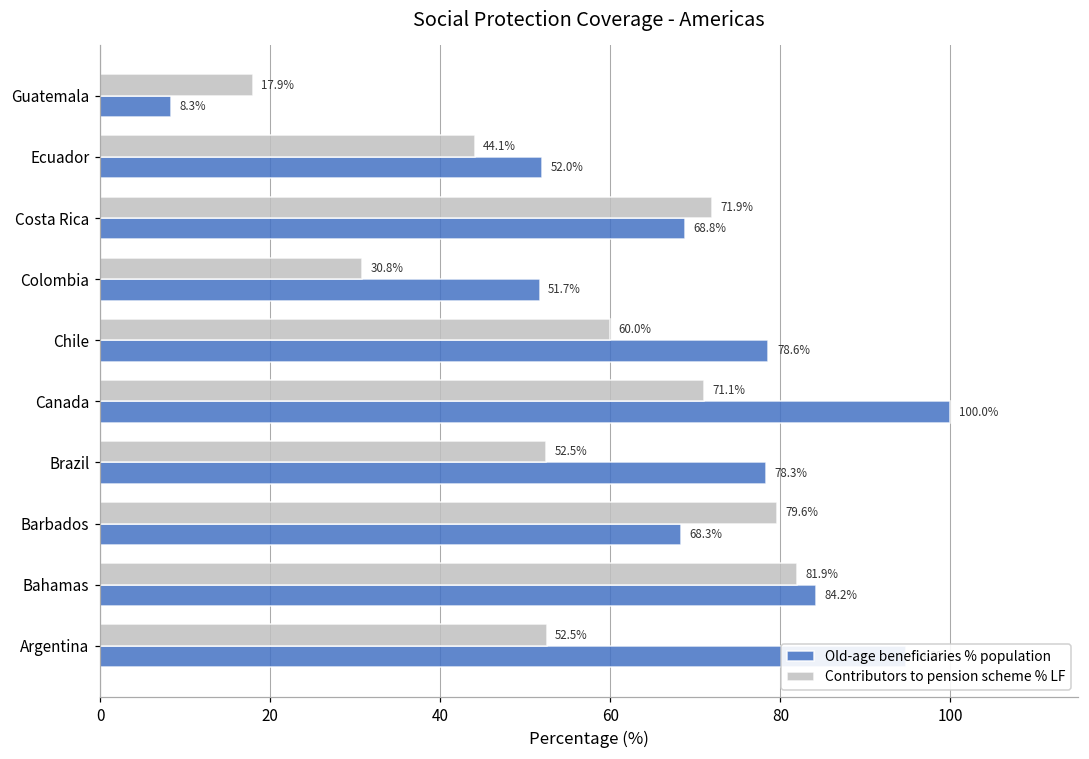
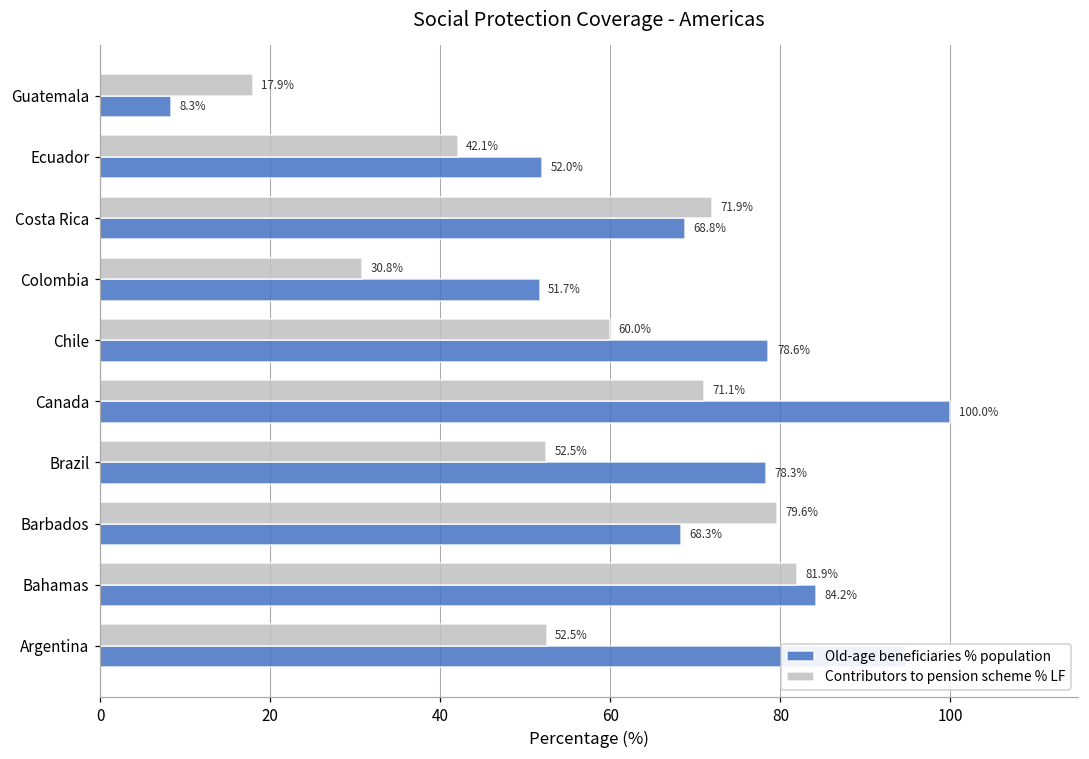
  {
    "Old-age beneficiaries % population": {
      "Guatemala": "8.3%",
      "Ecuador": "52.0%",
      "Costa Rica": "68.8%",
      "Colombia": "51.7%",
      "Chile": "78.6%",
      "Canada": "100.0%",
      "Brazil": "78.3%",
      "Barbados": "68.3%",
      "Bahamas": "84.2%"
    },
    "Contributors to pension scheme % LF": {
      "Guatemala": "17.9%",
-     "Ecuador": "44.1%",
+     "Ecuador": "42.1%",
      "Costa Rica": "71.9%",
      "Colombia": "30.8%",
      "Chile": "60.0%",
      "Canada": "71.1%",
      "Brazil": "52.5%",
      "Barbados": "79.6%",
      "Bahamas": "81.9%",
      "Argentina": "52.5%"
    }
  }
